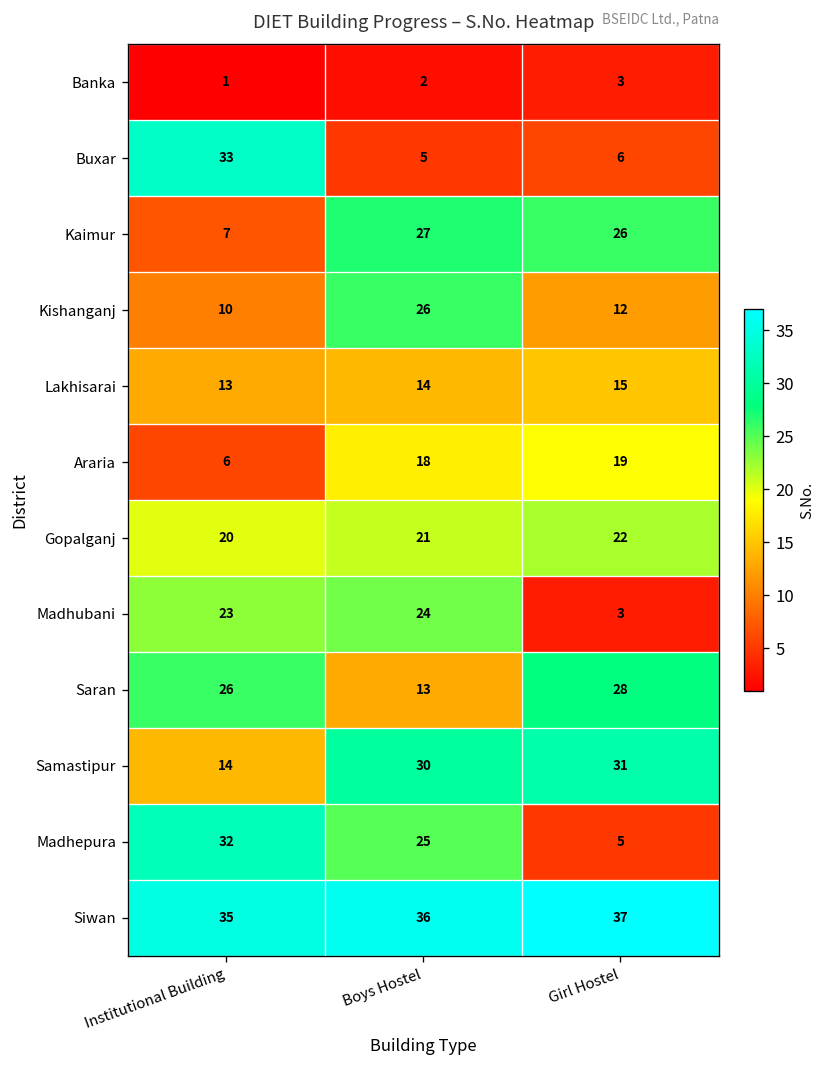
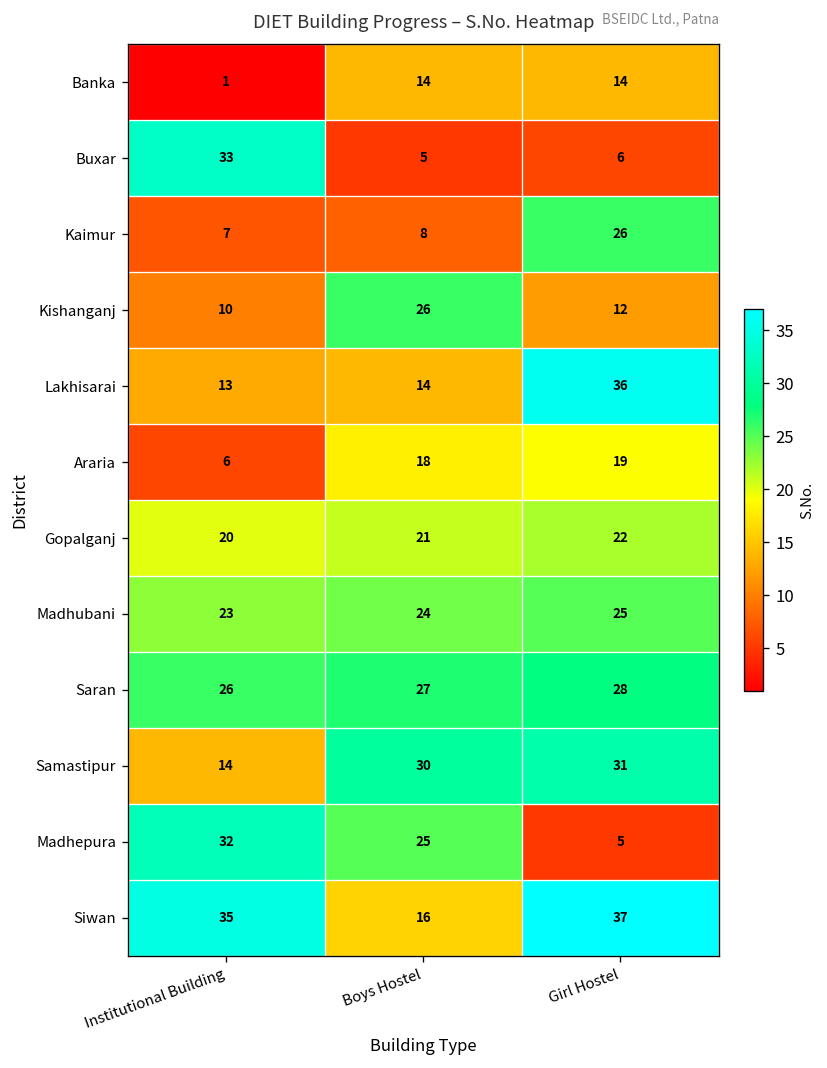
  {
    "Banka": {
      "Institutional Building": 1,
-     "Boys Hostel": 2,
-     "Girl Hostel": 3
+     "Boys Hostel": 14,
+     "Girl Hostel": 14
    },
    "Buxar": {
      "Institutional Building": 33,
      "Boys Hostel": 5,
      "Girl Hostel": 6
    },
    "Kaimur": {
      "Institutional Building": 7,
-     "Boys Hostel": 27,
+     "Boys Hostel": 8,
      "Girl Hostel": 26
    },
    "Kishanganj": {
      "Institutional Building": 10,
      "Boys Hostel": 26,
      "Girl Hostel": 12
    },
    "Lakhisarai": {
      "Institutional Building": 13,
      "Boys Hostel": 14,
-     "Girl Hostel": 15
+     "Girl Hostel": 36
    },
    "Araria": {
      "Institutional Building": 6,
      "Boys Hostel": 18,
      "Girl Hostel": 19
    },
    "Gopalganj": {
      "Institutional Building": 20,
      "Boys Hostel": 21,
      "Girl Hostel": 22
    },
    "Madhubani": {
      "Institutional Building": 23,
      "Boys Hostel": 24,
-     "Girl Hostel": 3
+     "Girl Hostel": 25
    },
    "Saran": {
      "Institutional Building": 26,
-     "Boys Hostel": 13,
+     "Boys Hostel": 27,
      "Girl Hostel": 28
    },
    "Samastipur": {
      "Institutional Building": 14,
      "Boys Hostel": 30,
      "Girl Hostel": 31
    },
    "Madhepura": {
      "Institutional Building": 32,
      "Boys Hostel": 25,
      "Girl Hostel": 5
    },
    "Siwan": {
      "Institutional Building": 35,
-     "Boys Hostel": 36,
+     "Boys Hostel": 16,
      "Girl Hostel": 37
    }
  }
